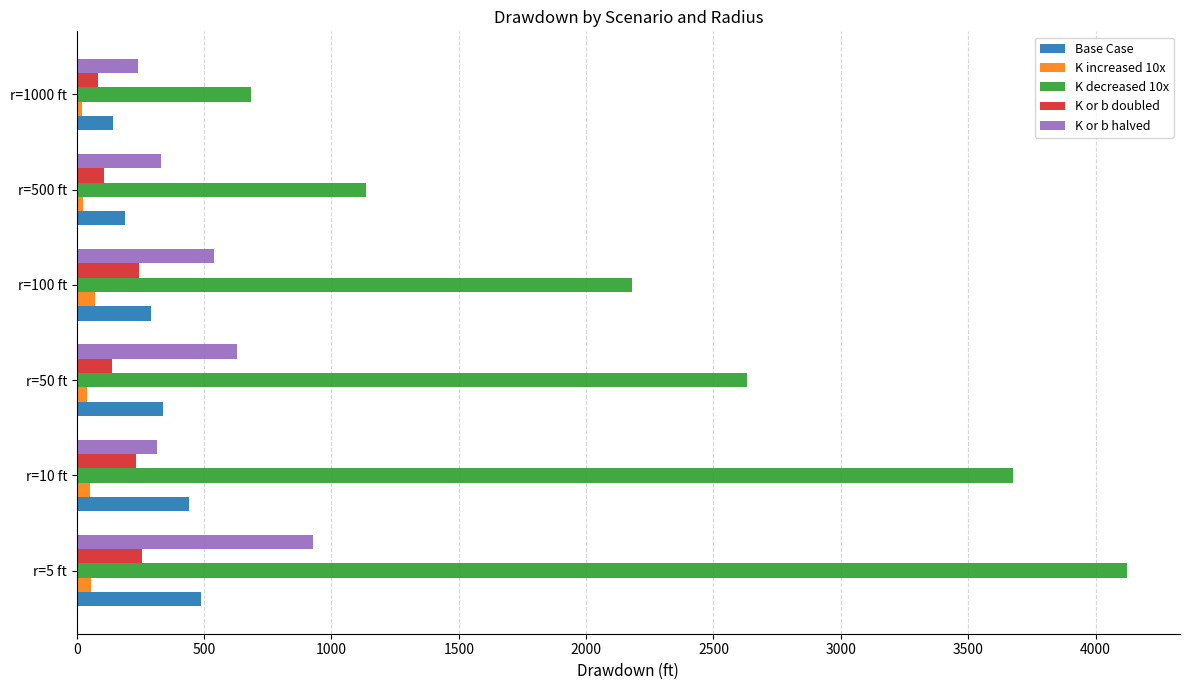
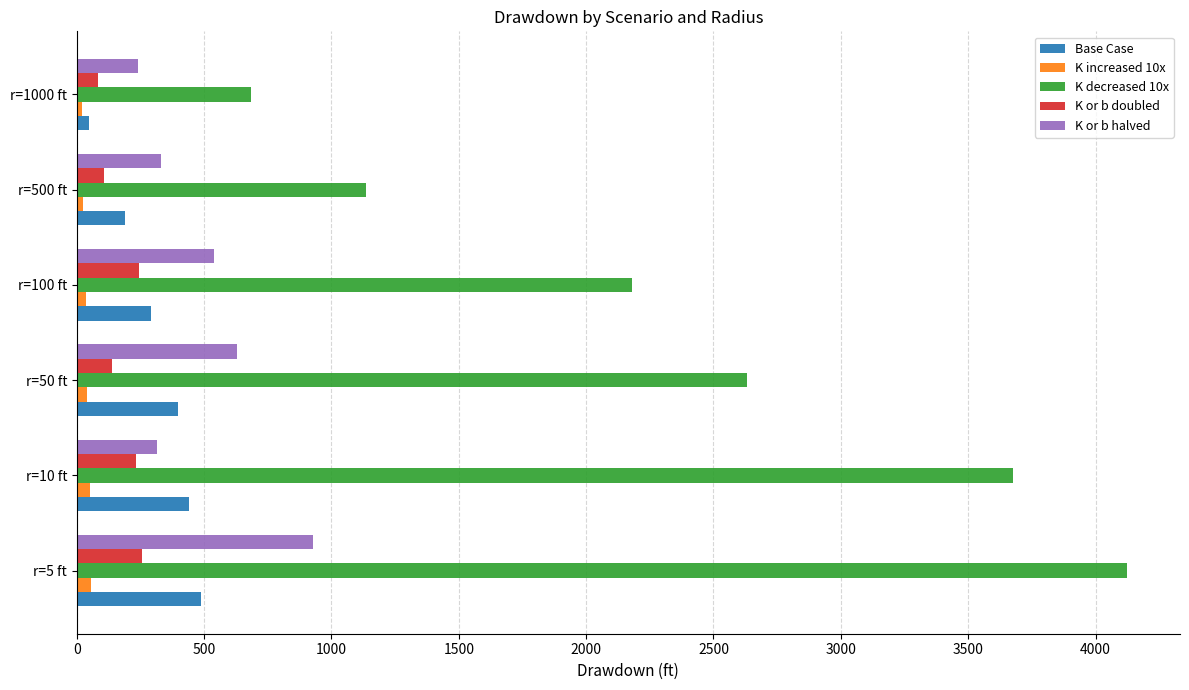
  {
    "Base Case": {
-     "r=1000 ft": 140,
+     "r=1000 ft": 50,
      "r=500 ft": 190,
      "r=100 ft": 290,
-     "r=50 ft": 340,
+     "r=50 ft": 400,
      "r=10 ft": 440,
      "r=5 ft": 490
    },
    "K increased 10x": {
      "r=1000 ft": 20,
      "r=500 ft": 30,
-     "r=100 ft": 70,
+     "r=100 ft": 40,
      "r=50 ft": 40,
      "r=10 ft": 50,
      "r=5 ft": 60
    },
    "K decreased 10x": {
      "r=1000 ft": 680,
      "r=500 ft": 1130,
      "r=100 ft": 2180,
      "r=50 ft": 2630,
      "r=10 ft": 3680,
      "r=5 ft": 4130
    },
    "K or b doubled": {
      "r=1000 ft": 80,
      "r=500 ft": 110,
      "r=100 ft": 240,
      "r=50 ft": 140,
      "r=10 ft": 230,
      "r=5 ft": 250
    },
    "K or b halved": {
      "r=1000 ft": 240,
      "r=500 ft": 330,
      "r=100 ft": 540,
      "r=50 ft": 630,
      "r=10 ft": 310,
      "r=5 ft": 930
    }
  }
